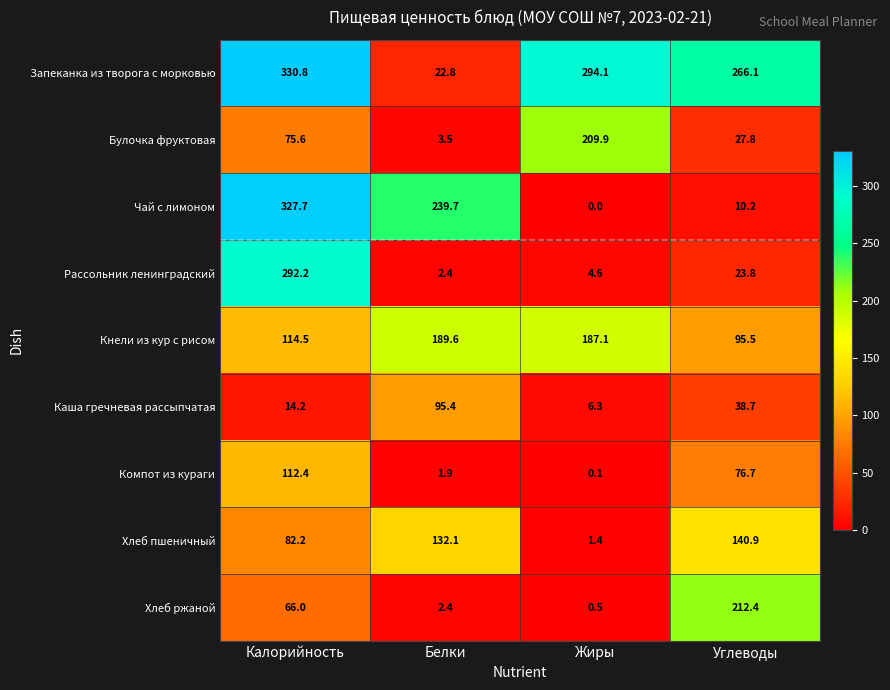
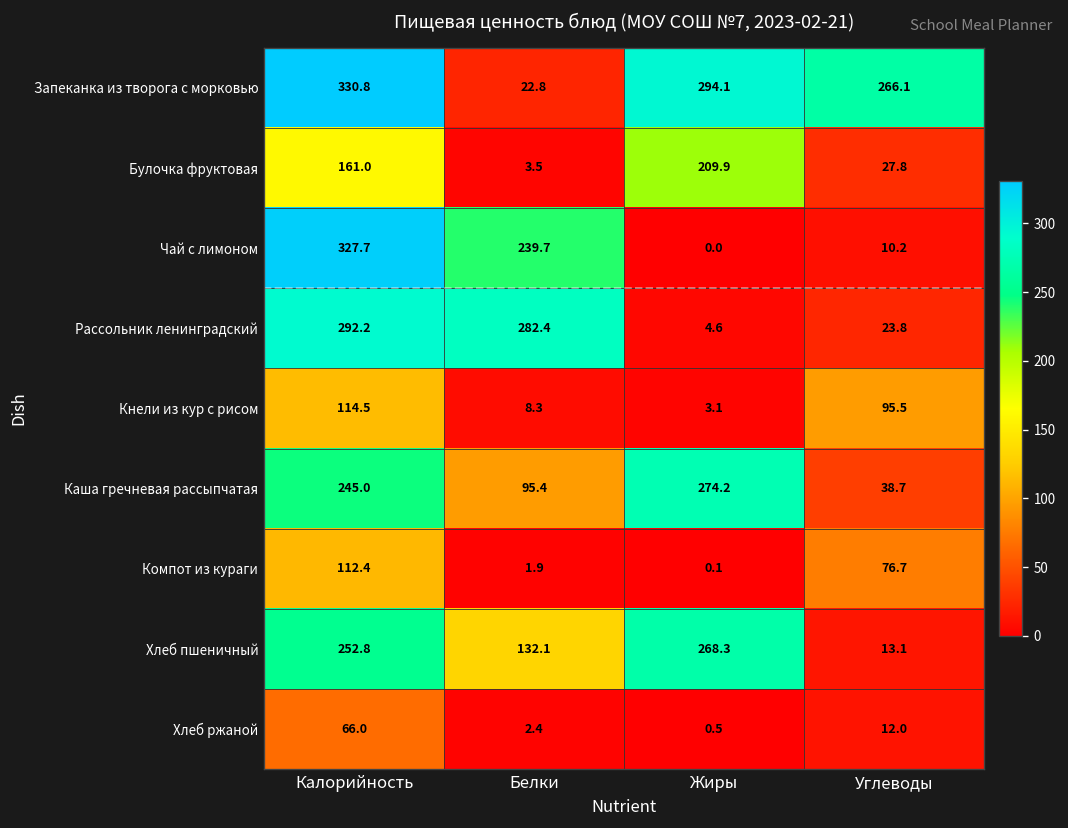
  {
    "Запеканка из творога с морковью": {
      "Калорийность": 330.8,
      "Белки": 22.8,
      "Жиры": 294.1,
      "Углеводы": 266.1
    },
    "Булочка фруктовая": {
-     "Калорийность": 75.6,
+     "Калорийность": 161.0,
      "Белки": 3.5,
      "Жиры": 209.9,
      "Углеводы": 27.8
    },
    "Чай с лимоном": {
      "Калорийность": 327.7,
      "Белки": 239.7,
      "Жиры": 0.0,
      "Углеводы": 10.2
    },
    "Рассольник ленинградский": {
      "Калорийность": 292.2,
-     "Белки": 2.4,
+     "Белки": 282.4,
      "Жиры": 4.6,
      "Углеводы": 23.8
    },
    "Кнели из кур с рисом": {
      "Калорийность": 114.5,
-     "Белки": 189.6,
-     "Жиры": 187.1,
+     "Белки": 8.3,
+     "Жиры": 3.1,
      "Углеводы": 95.5
    },
    "Каша гречневая рассыпчатая": {
-     "Калорийность": 14.2,
+     "Калорийность": 245.0,
      "Белки": 95.4,
-     "Жиры": 6.3,
+     "Жиры": 274.2,
      "Углеводы": 38.7
    },
    "Компот из кураги": {
      "Калорийность": 112.4,
      "Белки": 1.9,
      "Жиры": 0.1,
      "Углеводы": 76.7
    },
    "Хлеб пшеничный": {
-     "Калорийность": 82.2,
+     "Калорийность": 252.8,
      "Белки": 132.1,
-     "Жиры": 1.4,
-     "Углеводы": 140.9
+     "Жиры": 268.3,
+     "Углеводы": 13.1
    },
    "Хлеб ржаной": {
      "Калорийность": 66.0,
      "Белки": 2.4,
      "Жиры": 0.5,
-     "Углеводы": 212.4
+     "Углеводы": 12.0
    }
  }
